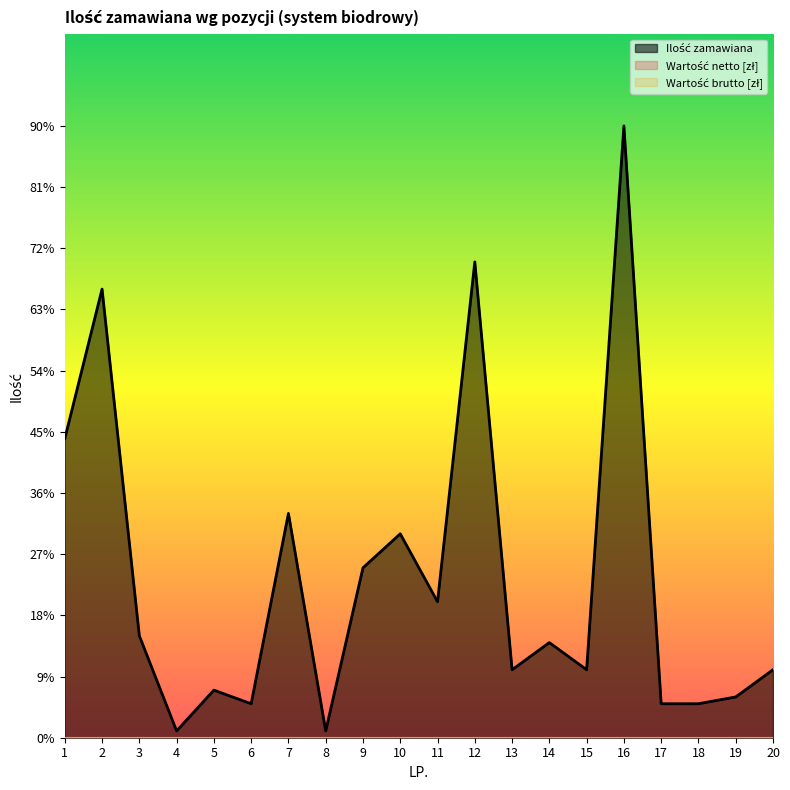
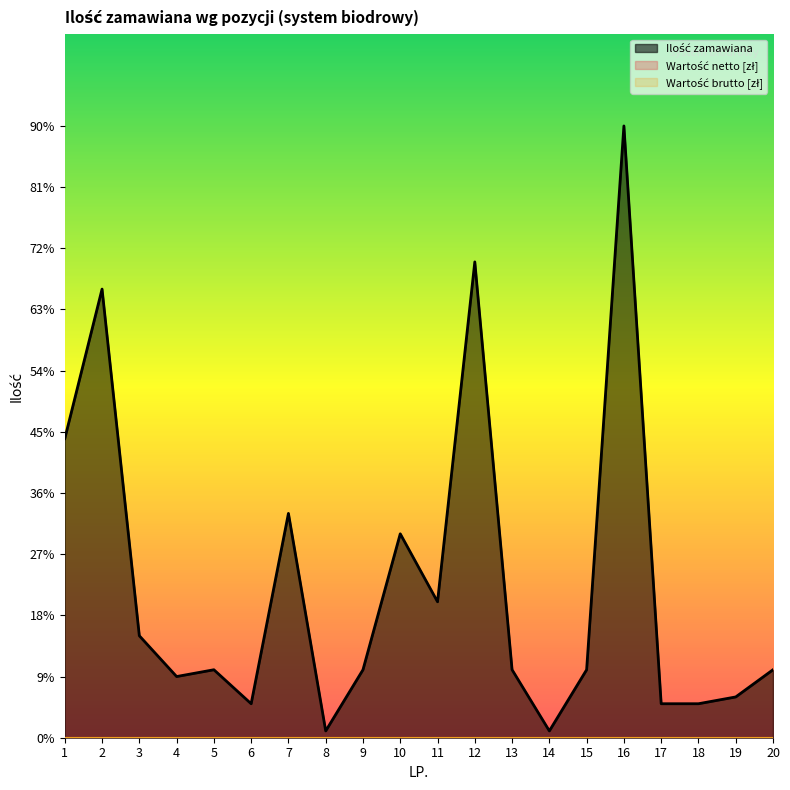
  {
    "Ilość zamawiana": {
      "1": "44%",
      "2": "66%",
      "3": "15%",
-     "4": "1%",
-     "5": "7%",
+     "4": "9%",
+     "5": "10%",
      "6": "5%",
      "7": "33%",
      "8": "1%",
-     "9": "25%",
+     "9": "10%",
      "10": "30%",
      "11": "20%",
      "12": "70%",
      "13": "10%",
-     "14": "14%",
+     "14": "1%",
      "15": "10%",
      "16": "90%",
      "17": "5%",
      "18": "5%",
      "19": "6%",
      "20": "10%"
    },
    "Wartość brutto [zł]": {
      "1": "0%",
      "2": "0%",
      "3": "0%",
      "4": "0%",
      "5": "0%",
      "6": "0%",
      "7": "0%",
      "8": "0%",
      "9": "0%",
      "10": "0%",
      "11": "0%",
      "12": "0%",
      "13": "0%",
      "14": "0%",
      "15": "0%",
      "16": "0%",
      "17": "0%",
      "18": "0%",
      "19": "0%",
      "20": "0%"
    }
  }
